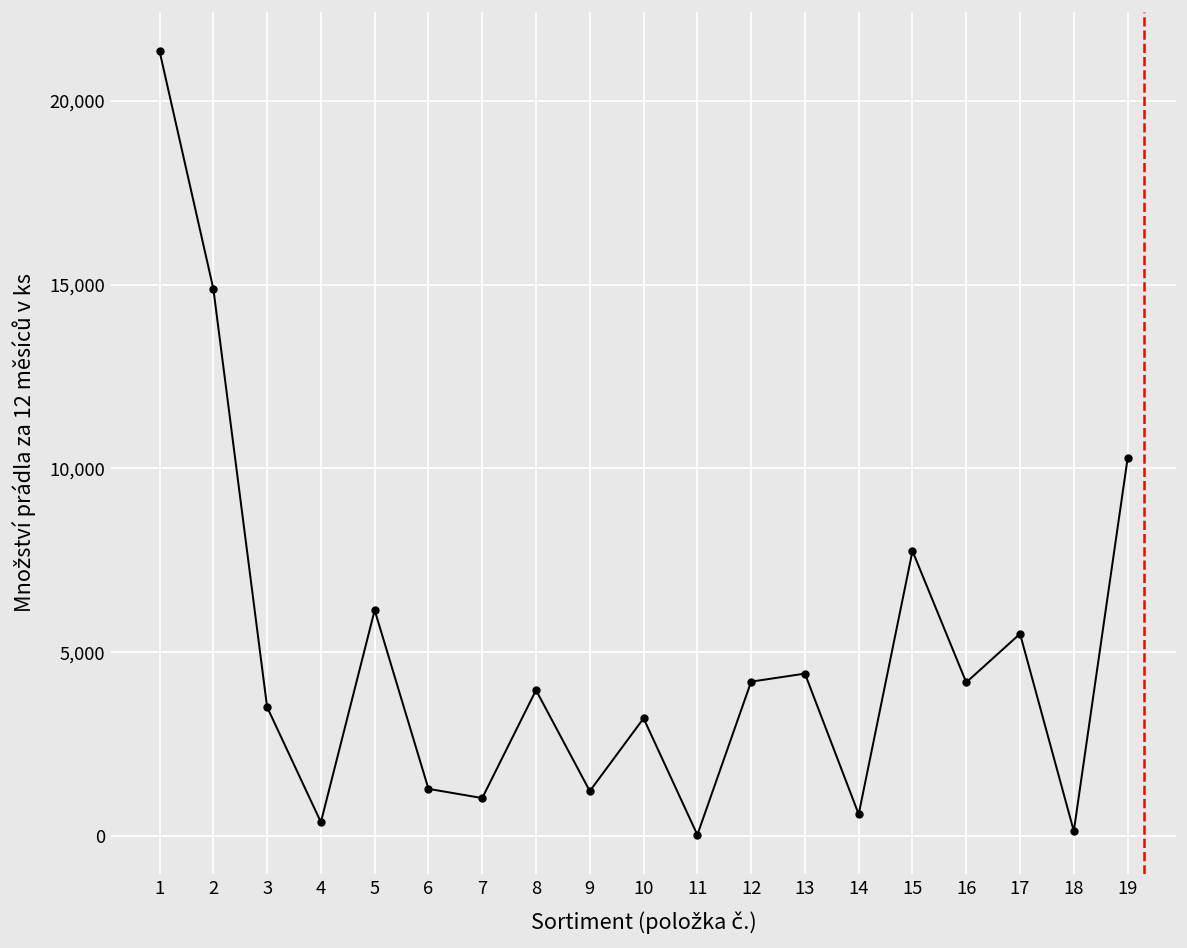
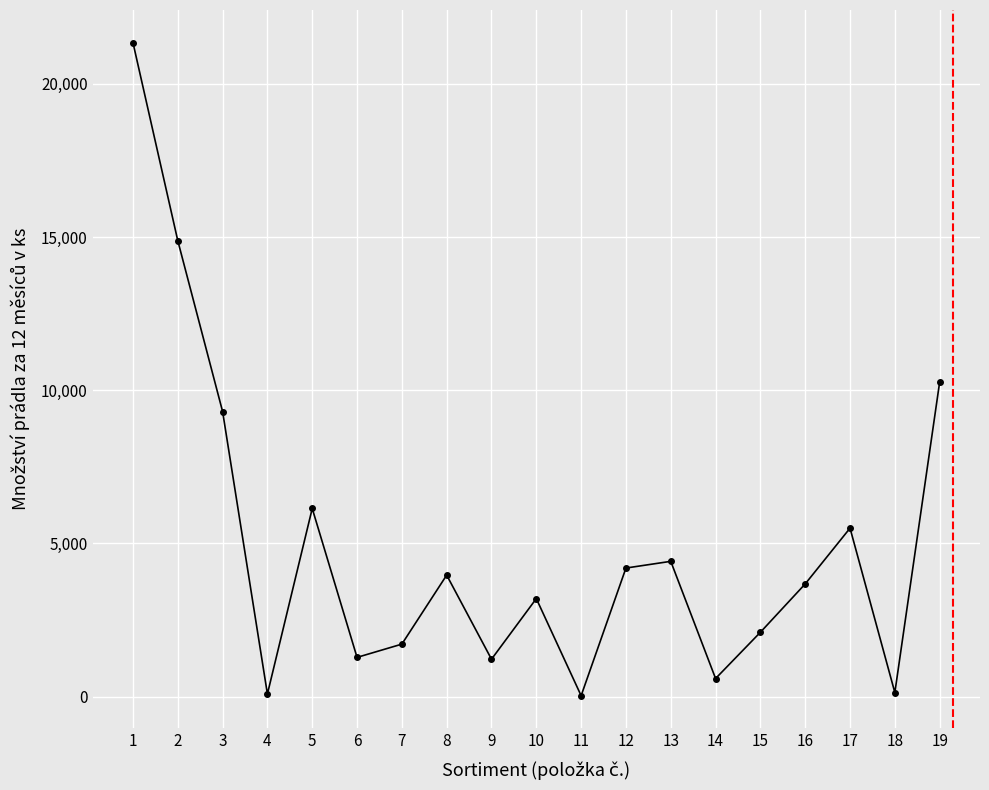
  {
    "1": "21,300",
    "2": "14,900",
-   "3": "3,500",
-   "4": "400",
+   "3": "9,300",
+   "4": "100",
    "5": "6,100",
    "6": "1,300",
-   "7": "1,000",
+   "7": "1,700",
    "8": "4,000",
    "9": "1,200",
    "10": "3,200",
    "11": "0",
    "12": "4,200",
    "13": "4,400",
    "14": "600",
-   "15": "7,800",
-   "16": "4,200",
+   "15": "2,100",
+   "16": "3,700",
    "17": "5,500",
    "18": "100",
    "19": "10,300"
  }
